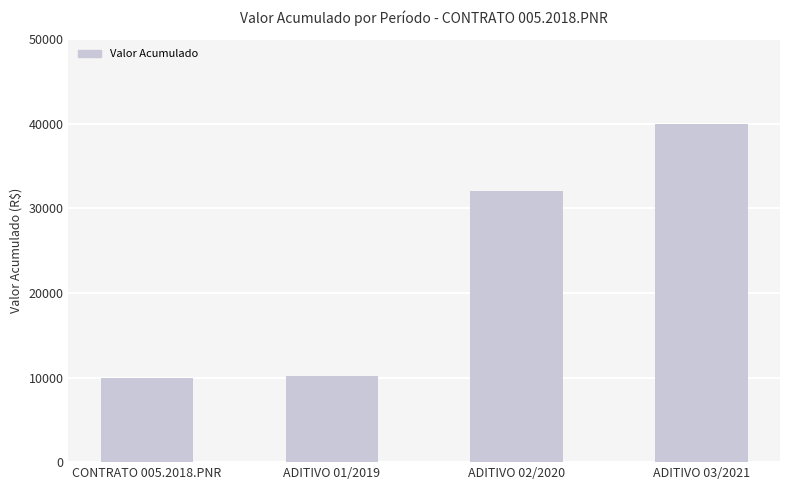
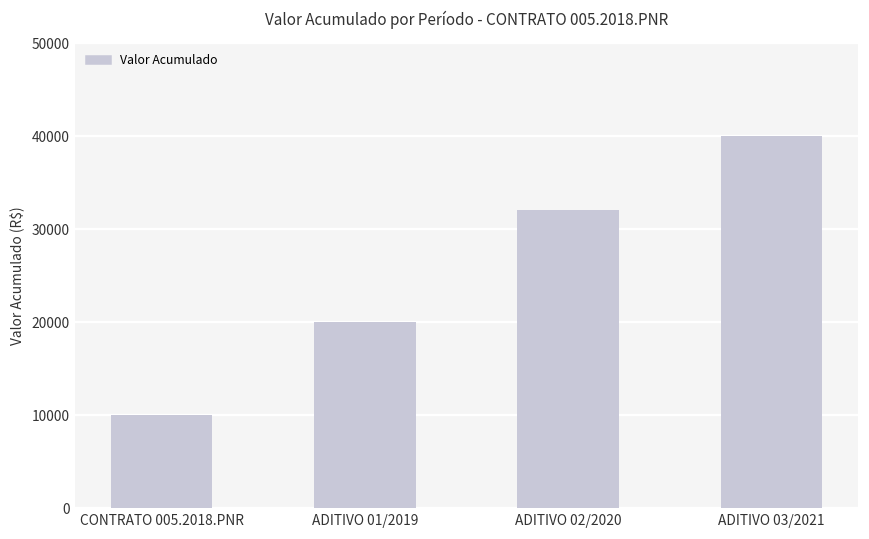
  {
    "CONTRATO 005.2018.PNR": 10000,
-   "ADITIVO 01/2019": 10000,
+   "ADITIVO 01/2019": 20000,
    "ADITIVO 02/2020": 32000,
    "ADITIVO 03/2021": 40000
  }
